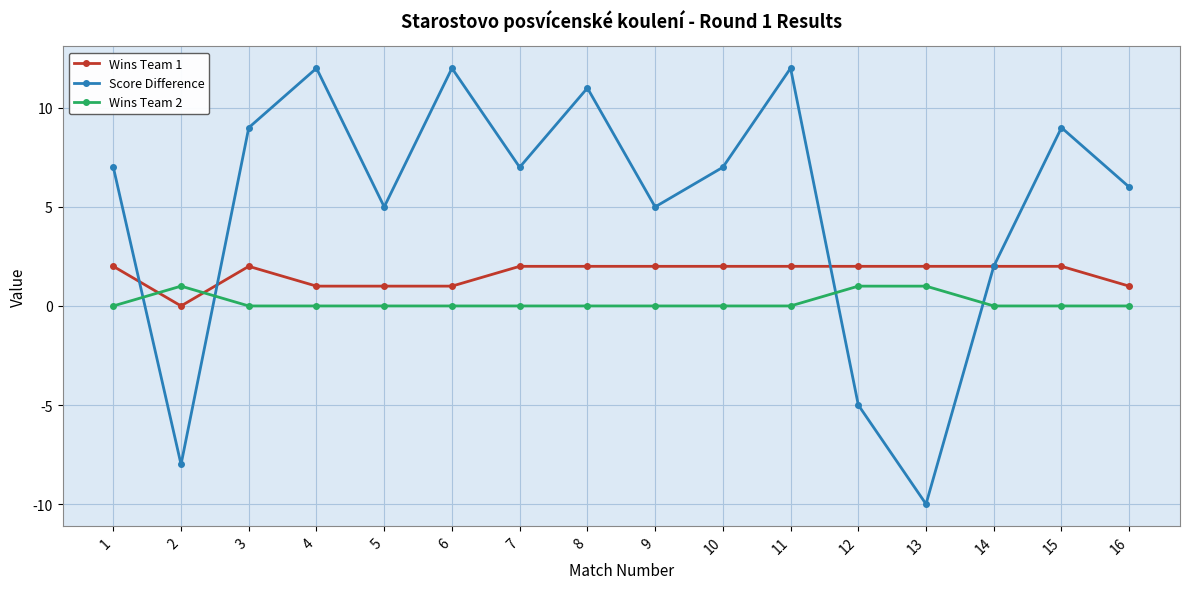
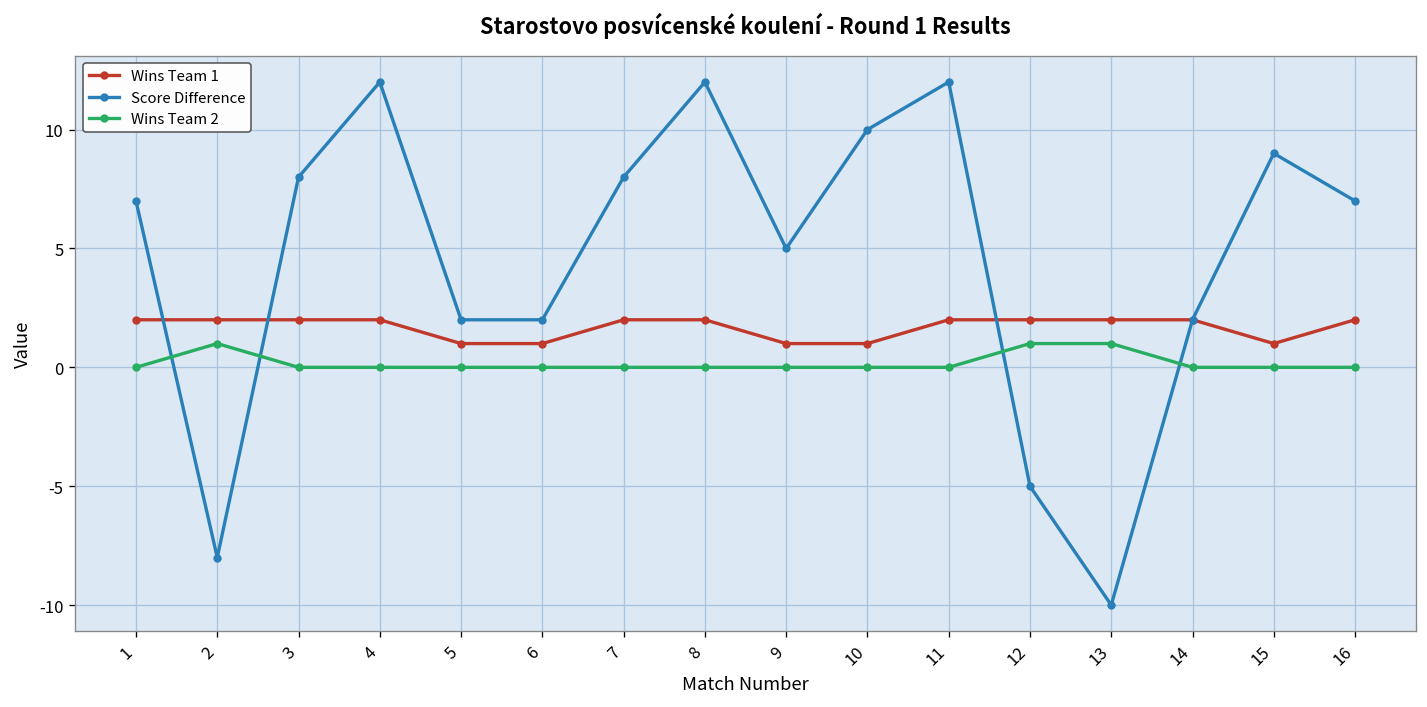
  {
    "Wins Team 1": {
      "1": 2,
-     "2": 0,
+     "2": 2,
      "3": 2,
-     "4": 1,
+     "4": 2,
      "5": 1,
      "6": 1,
      "7": 2,
      "8": 2,
-     "9": 2,
-     "10": 2,
+     "9": 1,
+     "10": 1,
      "11": 2,
      "12": 2,
      "13": 2,
-     "15": 2,
-     "16": 1
+     "15": 1,
+     "16": 2
    },
    "Score Difference": {
      "1": 7,
      "2": -8,
-     "3": 9,
+     "3": 8,
      "4": 12,
-     "5": 5,
-     "6": 12,
-     "7": 7,
-     "8": 11,
+     "5": 2,
+     "6": 2,
+     "7": 8,
+     "8": 12,
      "9": 5,
-     "10": 7,
+     "10": 10,
      "11": 12,
      "12": -5,
      "13": -10,
      "15": 9,
-     "16": 6
+     "16": 7
    },
    "Wins Team 2": {
      "1": 0,
      "2": 1,
      "3": 0,
      "4": 0,
      "5": 0,
      "6": 0,
      "7": 0,
      "8": 0,
      "9": 0,
      "10": 0,
      "11": 0,
      "12": 1,
      "13": 1,
      "14": 0,
      "15": 0,
      "16": 0
    }
  }
